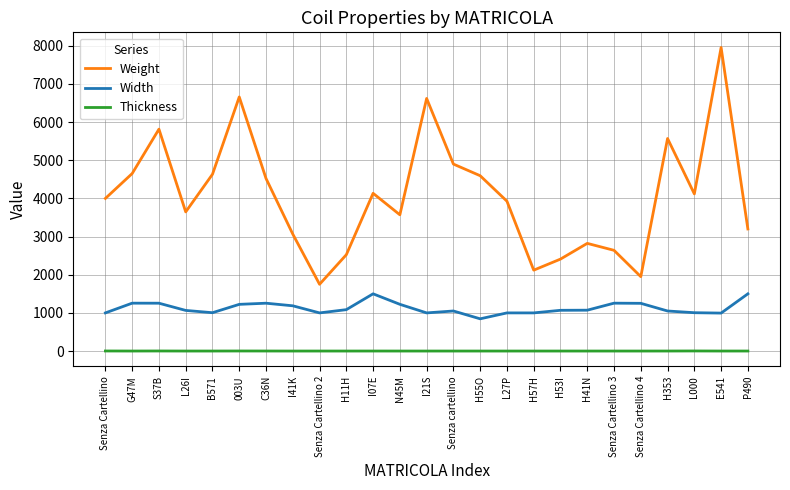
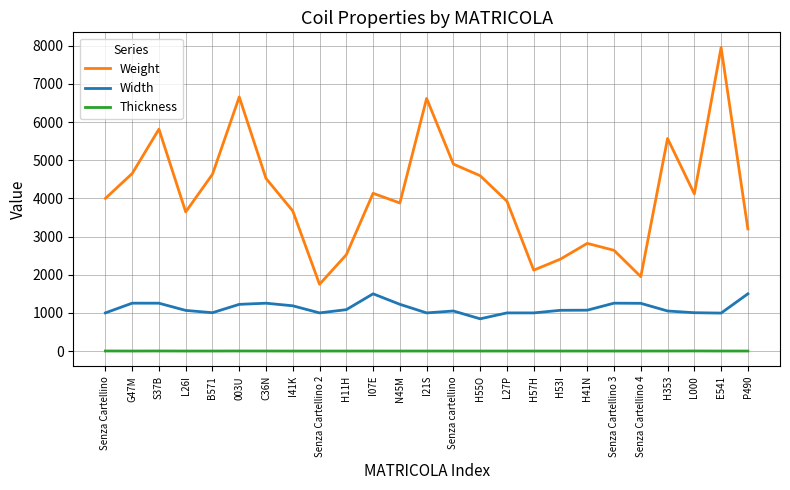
  {
    "Weight": {
      "Senza Cartellino": 4000,
      "G47M": 4700,
      "S37B": 5800,
      "L26I": 3600,
      "B571": 4600,
      "003U": 6700,
      "C36N": 4500,
-     "I41K": 3100,
+     "I41K": 3700,
      "Senza Cartellino 2": 1800,
      "H11H": 2500,
      "I07E": 4100,
-     "N45M": 3600,
+     "N45M": 3900,
      "I21S": 6600,
      "Senza cartellino": 4900,
      "H55O": 4600,
      "L27P": 3900,
      "H57H": 2100,
      "H53I": 2400,
      "H41N": 2800,
      "Senza Cartellino 3": 2600,
      "Senza Cartellino 4": 2000,
      "H353": 5600,
      "L000": 4100,
      "E541": 8000,
      "P490": 3200
    },
    "Width": {
      "Senza Cartellino": 1000,
      "G47M": 1300,
      "S37B": 1300,
      "L26I": 1100,
      "B571": 1000,
      "003U": 1200,
      "C36N": 1300,
      "I41K": 1200,
      "Senza Cartellino 2": 1000,
      "H11H": 1100,
      "I07E": 1500,
      "N45M": 1200,
      "I21S": 1000,
      "Senza cartellino": 1100,
      "H55O": 800,
      "L27P": 1000,
      "H57H": 1000,
      "H53I": 1100,
      "H41N": 1100,
      "Senza Cartellino 3": 1300,
      "Senza Cartellino 4": 1300,
      "H353": 1100,
      "L000": 1000,
      "E541": 1000,
      "P490": 1500
    },
    "Thickness": {
      "Senza Cartellino": 0,
      "G47M": 0,
      "S37B": 0,
      "L26I": 0,
      "B571": 0,
      "003U": 0,
      "C36N": 0,
      "I41K": 0,
      "Senza Cartellino 2": 0,
      "H11H": 0,
      "I07E": 0,
      "N45M": 0,
      "I21S": 0,
      "Senza cartellino": 0,
      "H55O": 0,
      "L27P": 0,
      "H57H": 0,
      "H53I": 0,
      "H41N": 0,
      "Senza Cartellino 3": 0,
      "Senza Cartellino 4": 0,
      "H353": 0,
      "L000": 0,
      "E541": 0,
      "P490": 0
    }
  }
